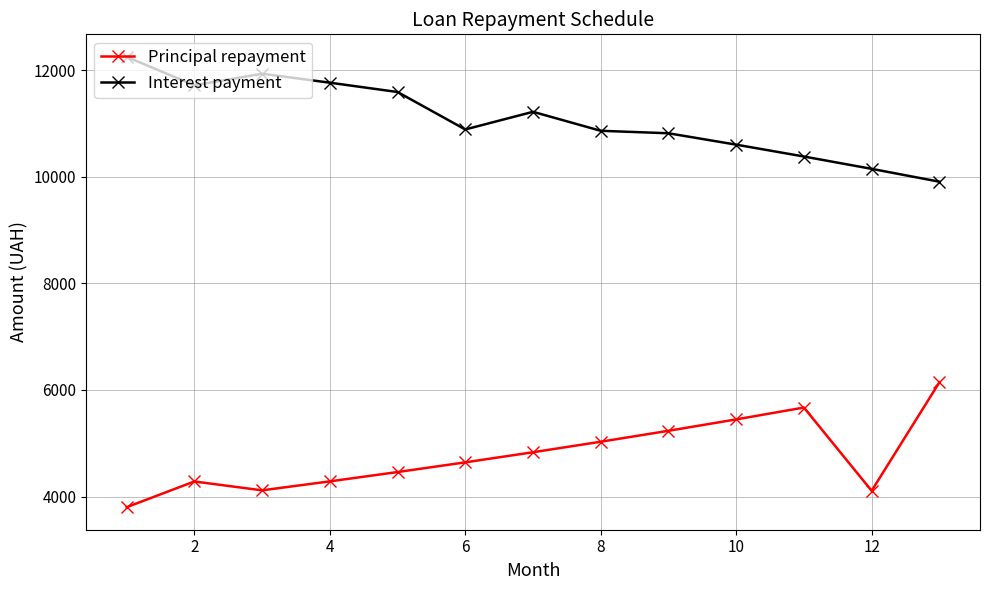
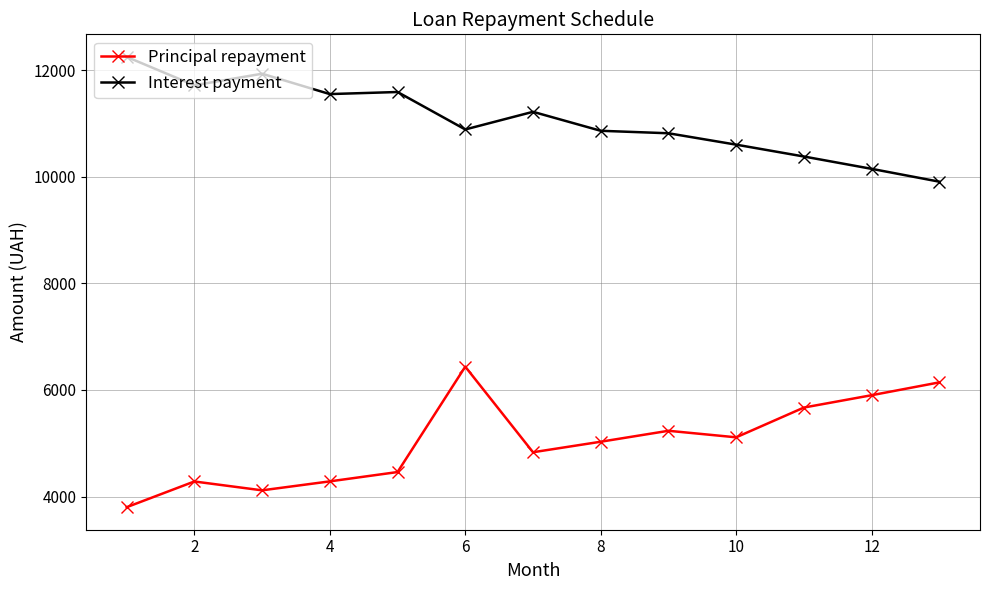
  {
    "Principal repayment": {
      "2": 4300,
      "4": 4300,
-     "6": 4600,
+     "6": 6400,
      "8": 5000,
-     "10": 5400,
-     "12": 4100
+     "10": 5100,
+     "12": 5900
    },
    "Interest payment": {
-     "4": 11800,
+     "4": 11600,
      "6": 10900,
      "8": 10900,
      "10": 10600,
      "12": 10100
    }
  }
